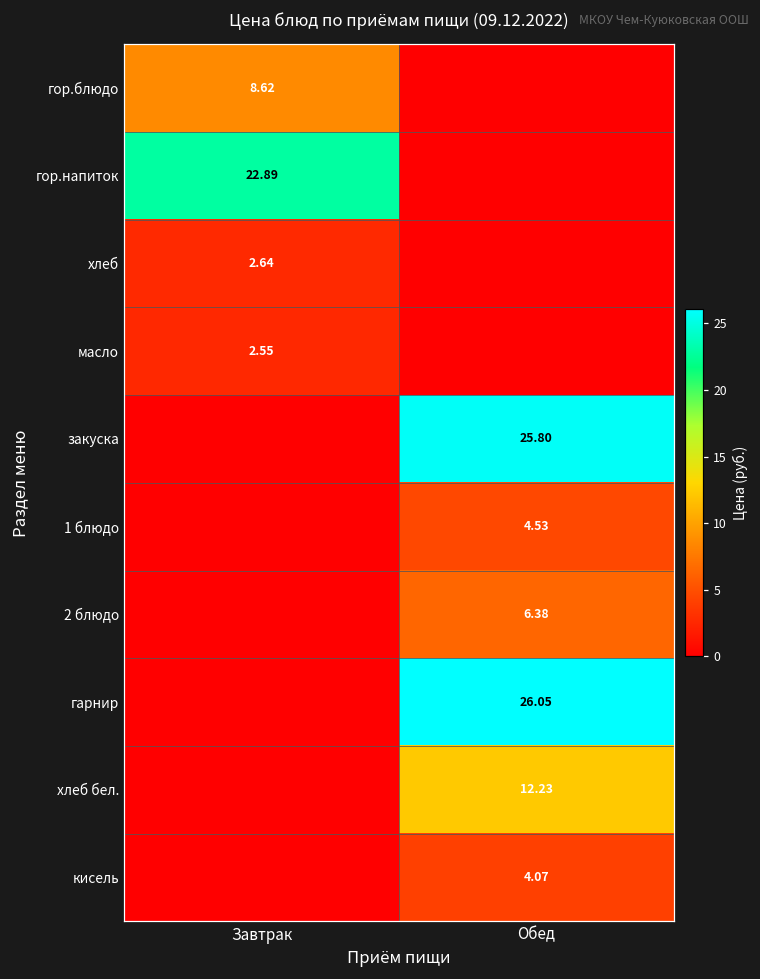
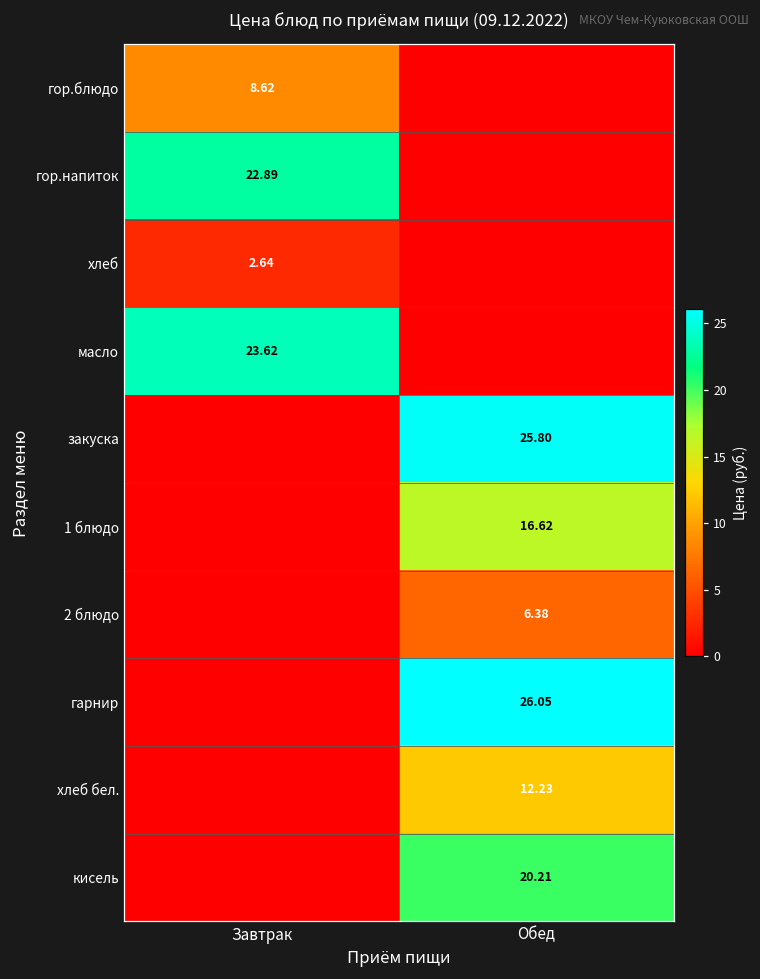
  {
    "гор.блюдо": {
      "Завтрак": 8.62
    },
    "гор.напиток": {
      "Завтрак": 22.89
    },
    "хлеб": {
      "Завтрак": 2.64
    },
    "масло": {
-     "Завтрак": 2.55
+     "Завтрак": 23.62
    },
    "закуска": {
      "Обед": 25.80
    },
    "1 блюдо": {
-     "Обед": 4.53
+     "Обед": 16.62
    },
    "2 блюдо": {
      "Обед": 6.38
    },
    "гарнир": {
      "Обед": 26.05
    },
    "хлеб бел.": {
      "Обед": 12.23
    },
    "кисель": {
-     "Обед": 4.07
+     "Обед": 20.21
    }
  }
